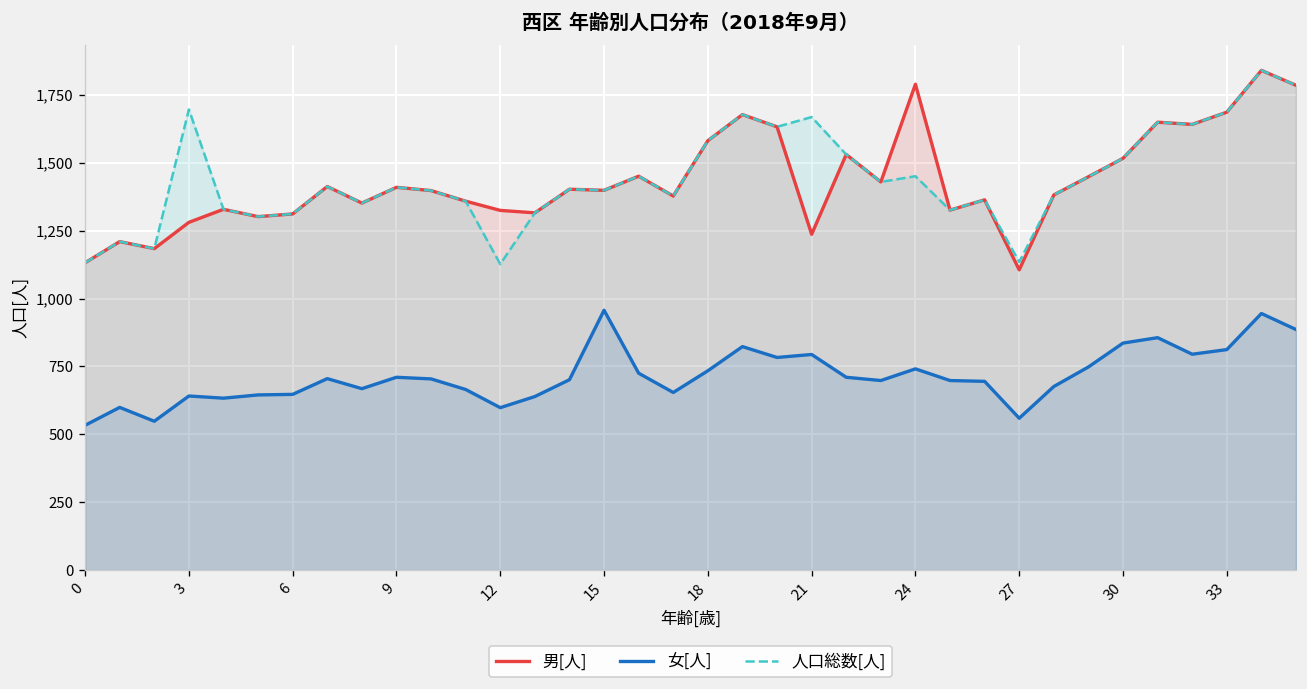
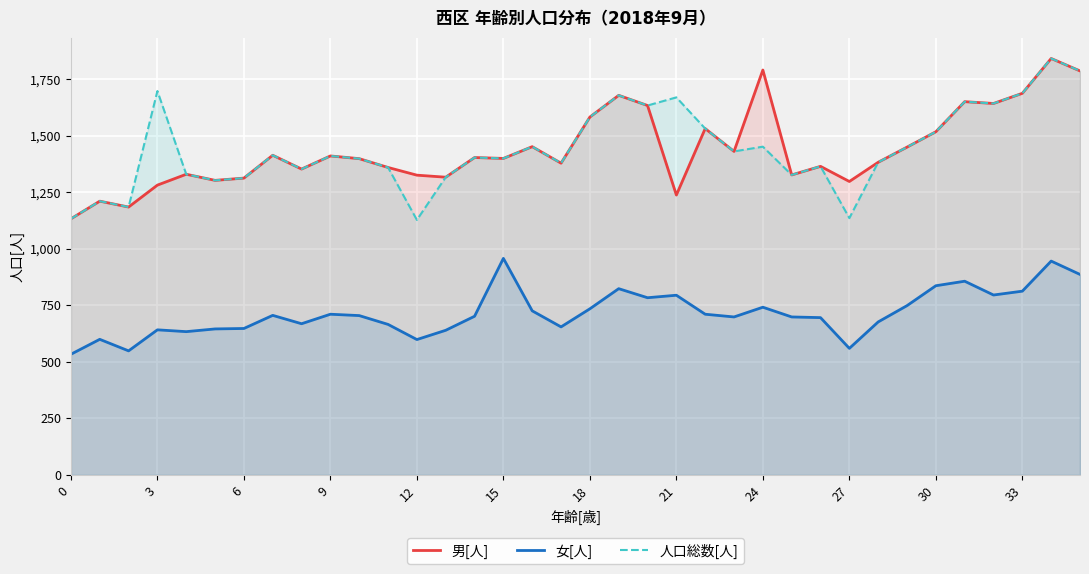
  {
    "男[人]": {
      "3": "1,280",
      "12": "1,330",
      "21": "1,240",
      "24": "1,790",
-     "27": "1,110"
+     "27": "1,300"
    },
    "女[人]": {
      "0": "530",
      "3": "640",
      "6": "650",
      "9": "710",
      "12": "600",
      "15": "960",
      "18": "730",
      "21": "790",
      "24": "740",
      "27": "560",
      "30": "840",
      "33": "810"
    },
    "人口総数[人]": {
      "3": "1,700",
      "12": "1,130",
      "21": "1,670",
      "24": "1,450",
      "27": "1,140"
    }
  }
